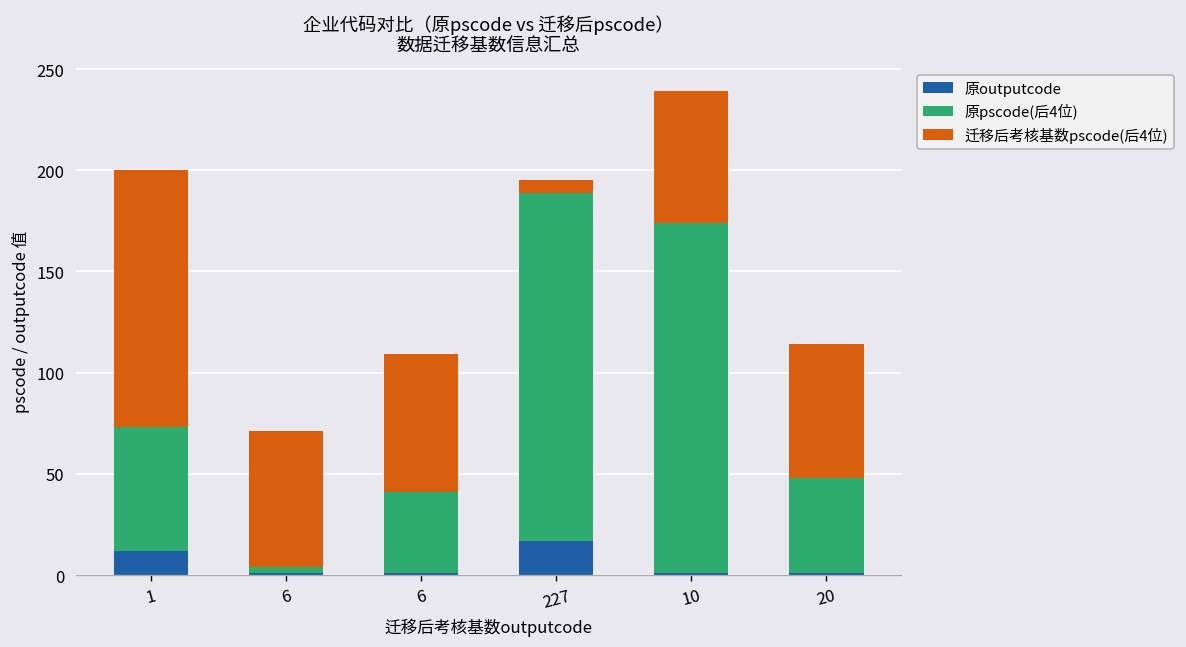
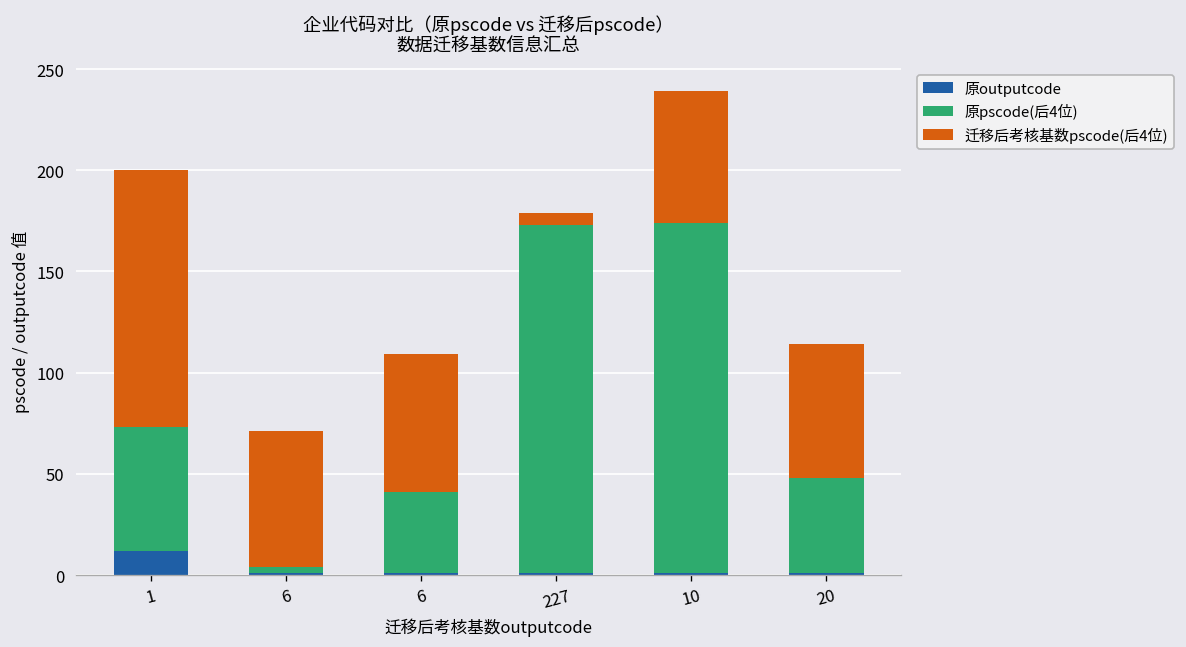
  {
    "原outputcode": {
      "1": 12,
-     "227": 17
+     "227": 1
    },
    "原pscode(后4位)": {
      "1": 61,
      "227": 172,
      "10": 173,
      "20": 47
    },
    "迁移后考核基数pscode(后4位)": {
      "1": 127,
      "227": 6,
      "10": 65,
      "20": 66
    }
  }
